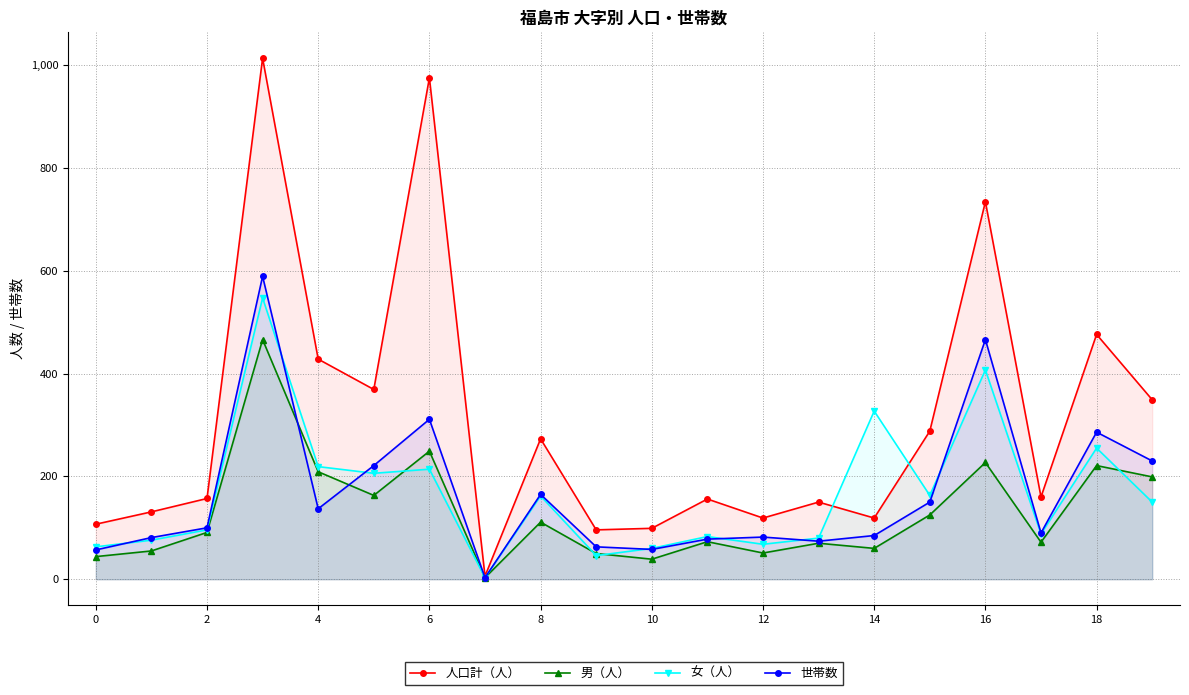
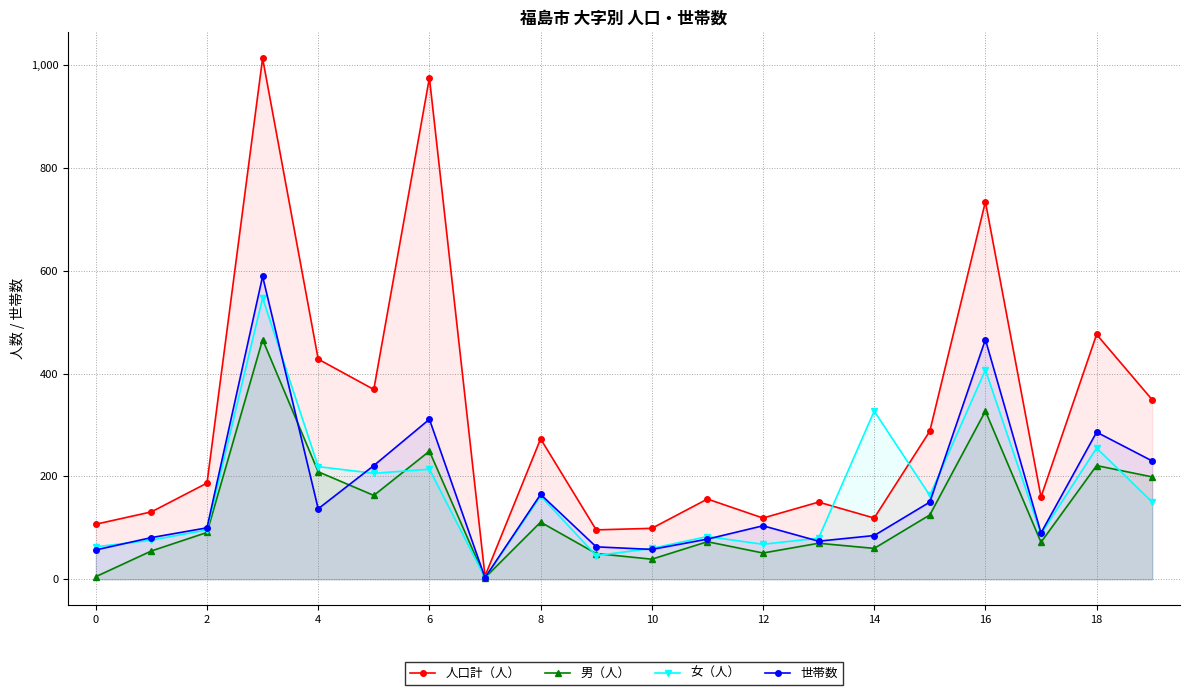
  {
    "人口計（人）": {
      "0": 110,
-     "2": 160,
+     "2": 190,
      "4": 430,
      "6": 980,
      "8": 270,
      "10": 100,
      "12": 120,
      "14": 120,
      "16": 730,
      "18": 480
    },
    "男（人）": {
-     "0": 40,
+     "0": 10,
      "2": 90,
      "4": 210,
      "6": 250,
      "8": 110,
      "10": 40,
      "12": 50,
      "14": 60,
-     "16": 230,
+     "16": 330,
      "18": 220
    },
    "女（人）": {
      "0": 60,
      "4": 220,
      "6": 210,
      "12": 70,
      "14": 330,
      "16": 410,
      "18": 260
    },
    "世帯数": {
      "0": 60,
      "4": 140,
      "6": 310,
-     "12": 80,
+     "12": 100,
      "14": 90,
      "16": 470,
      "18": 290
    }
  }
